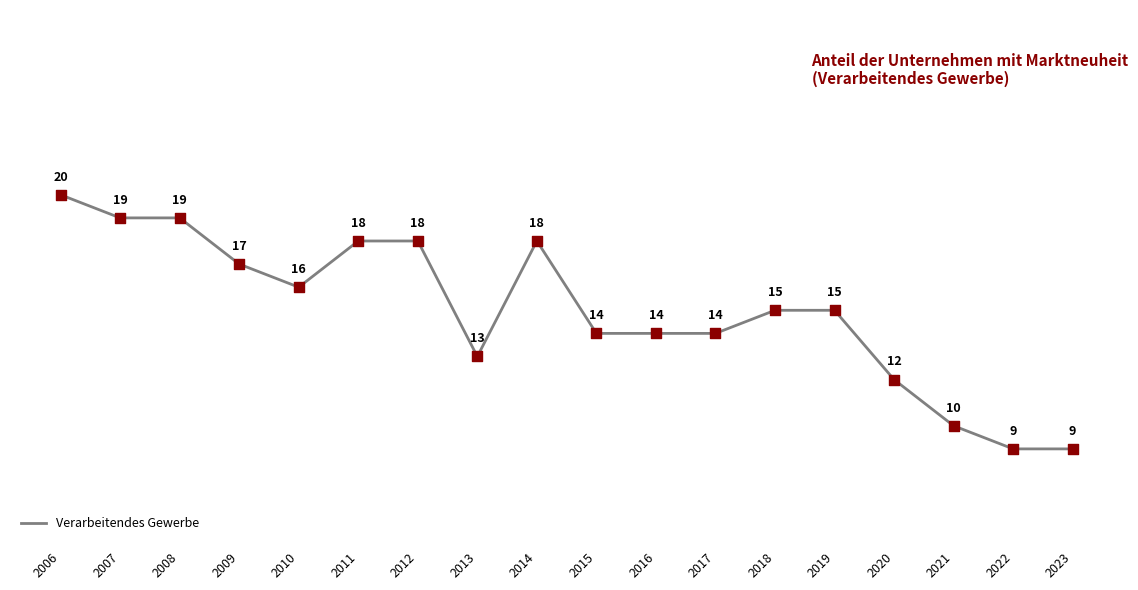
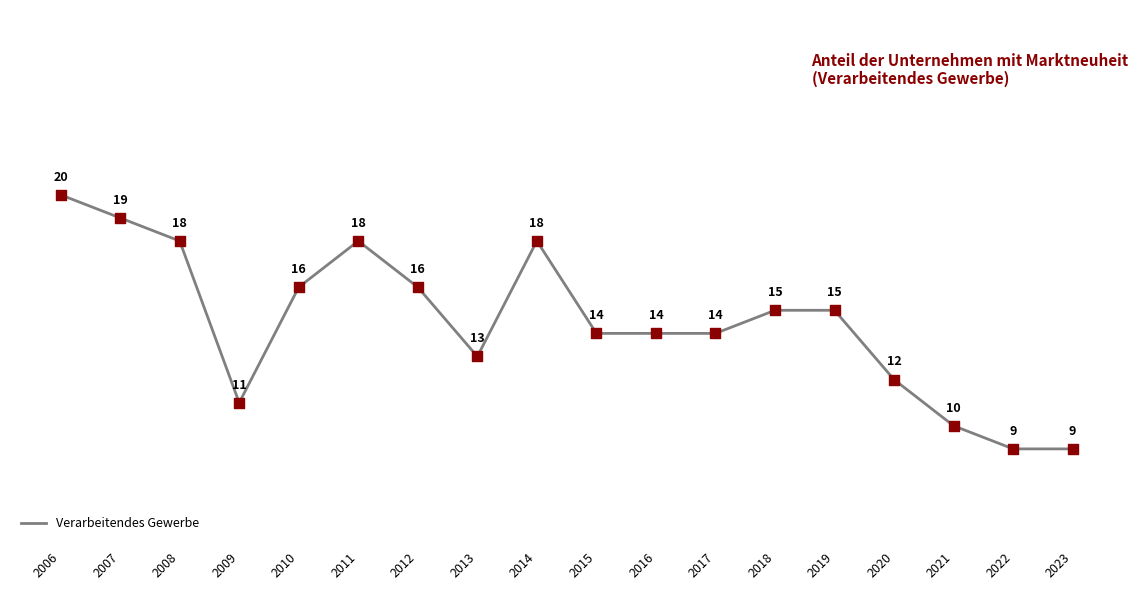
  {
    "2006": 20,
    "2007": 19,
-   "2008": 19,
-   "2009": 17,
+   "2008": 18,
+   "2009": 11,
    "2010": 16,
    "2011": 18,
-   "2012": 18,
+   "2012": 16,
    "2013": 13,
    "2014": 18,
    "2015": 14,
    "2016": 14,
    "2017": 14,
    "2018": 15,
    "2019": 15,
    "2020": 12,
    "2021": 10,
    "2022": 9,
    "2023": 9
  }
